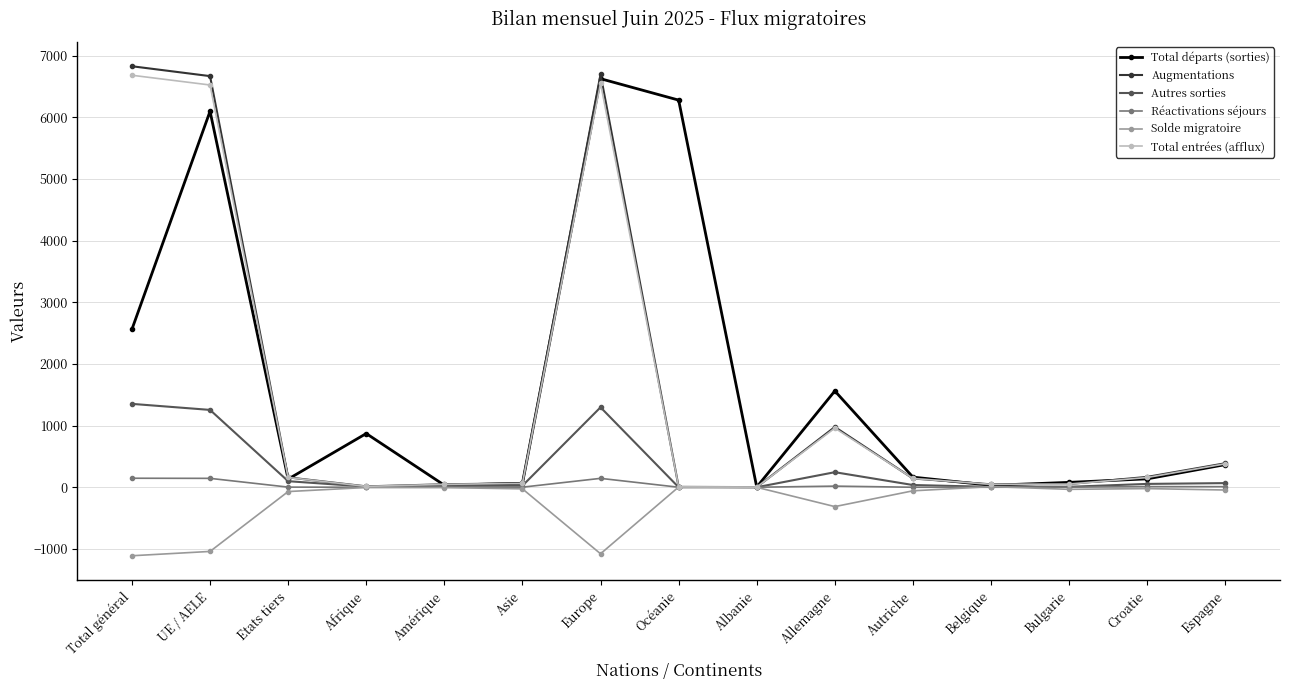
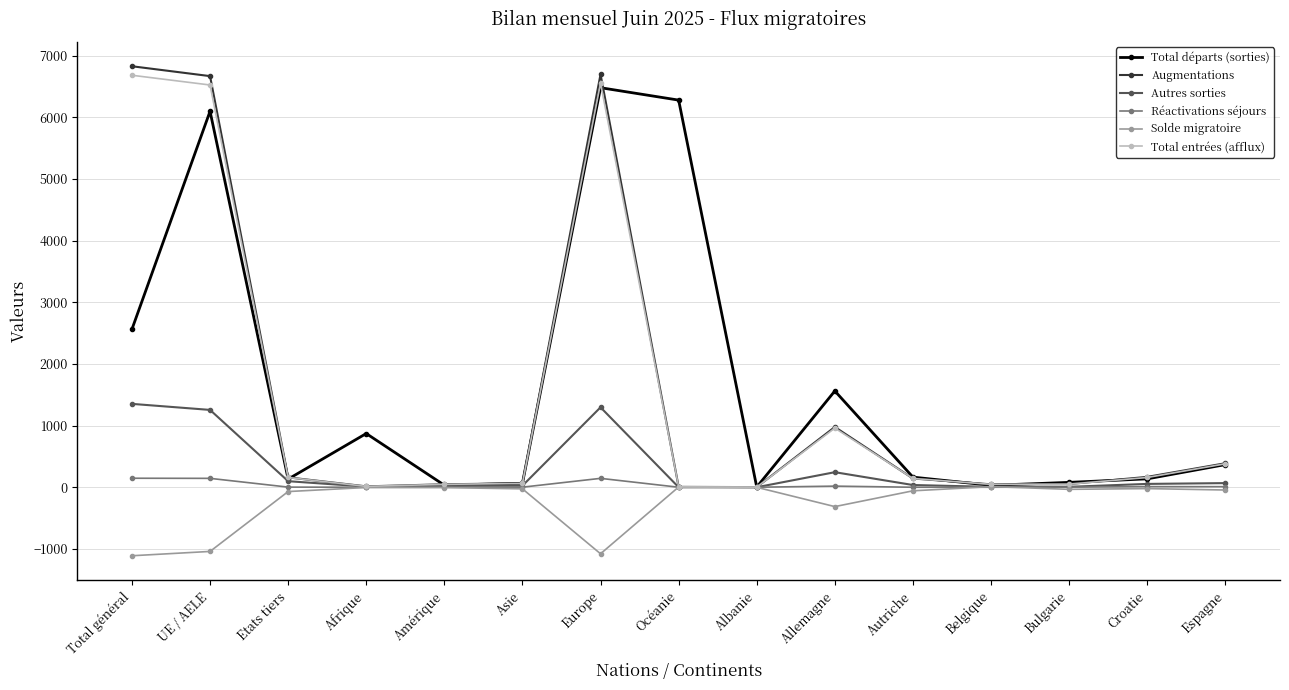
  {
    "Total départs (sorties)": {
      "Total général": 2600,
      "UE / AELE": 6100,
      "Afrique": 900,
-     "Europe": 6600,
+     "Europe": 6500,
      "Océanie": 6300,
      "Allemagne": 1600
    }
  }
